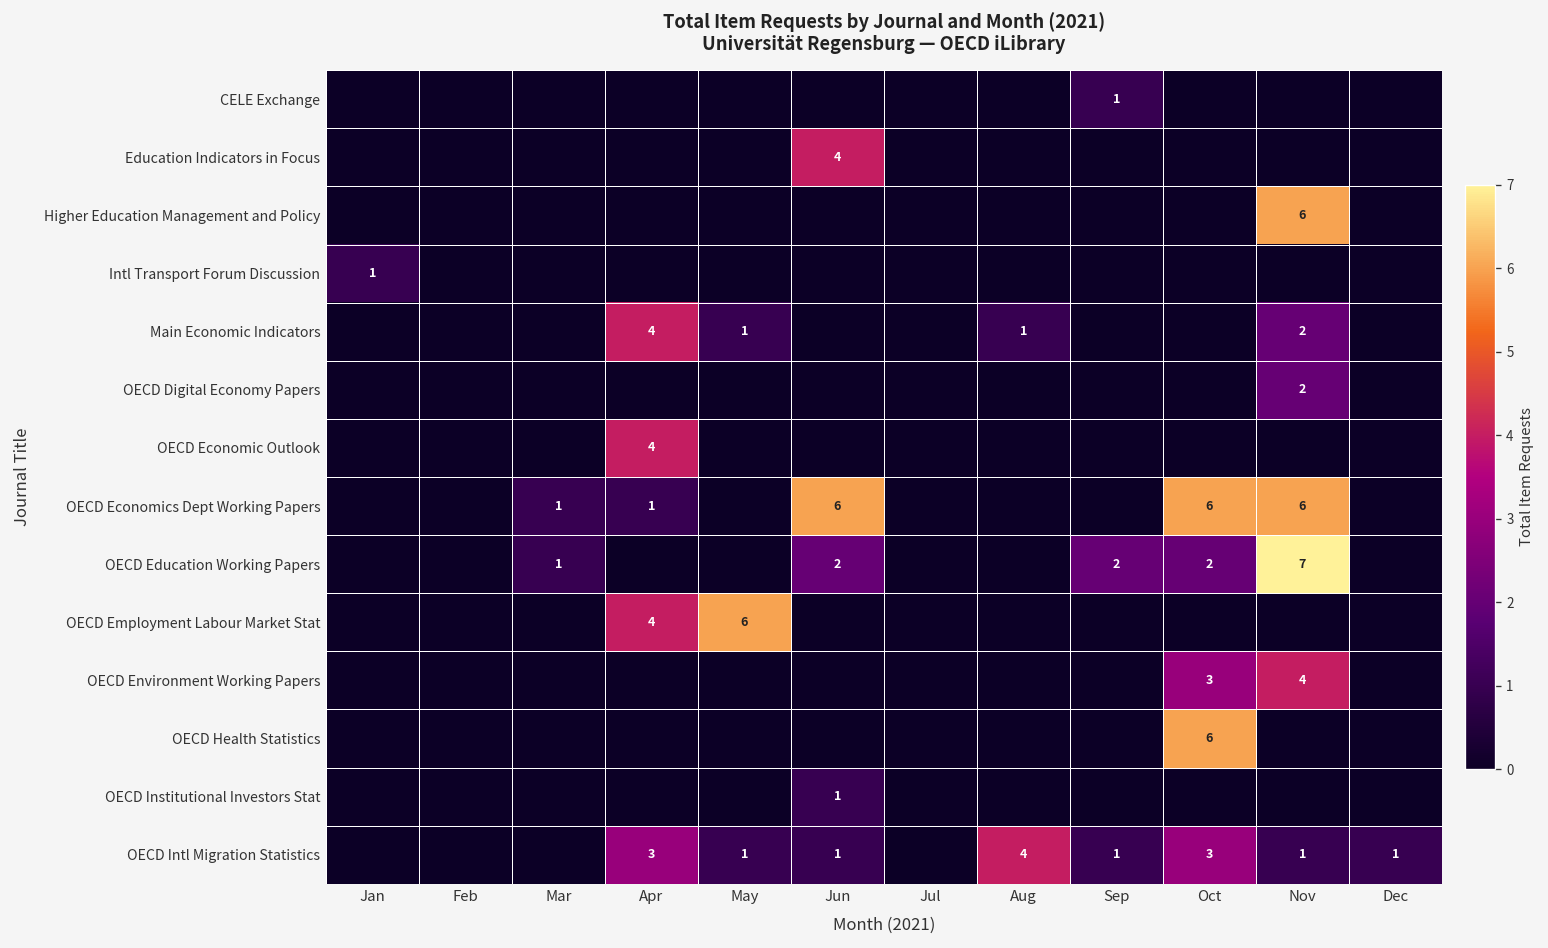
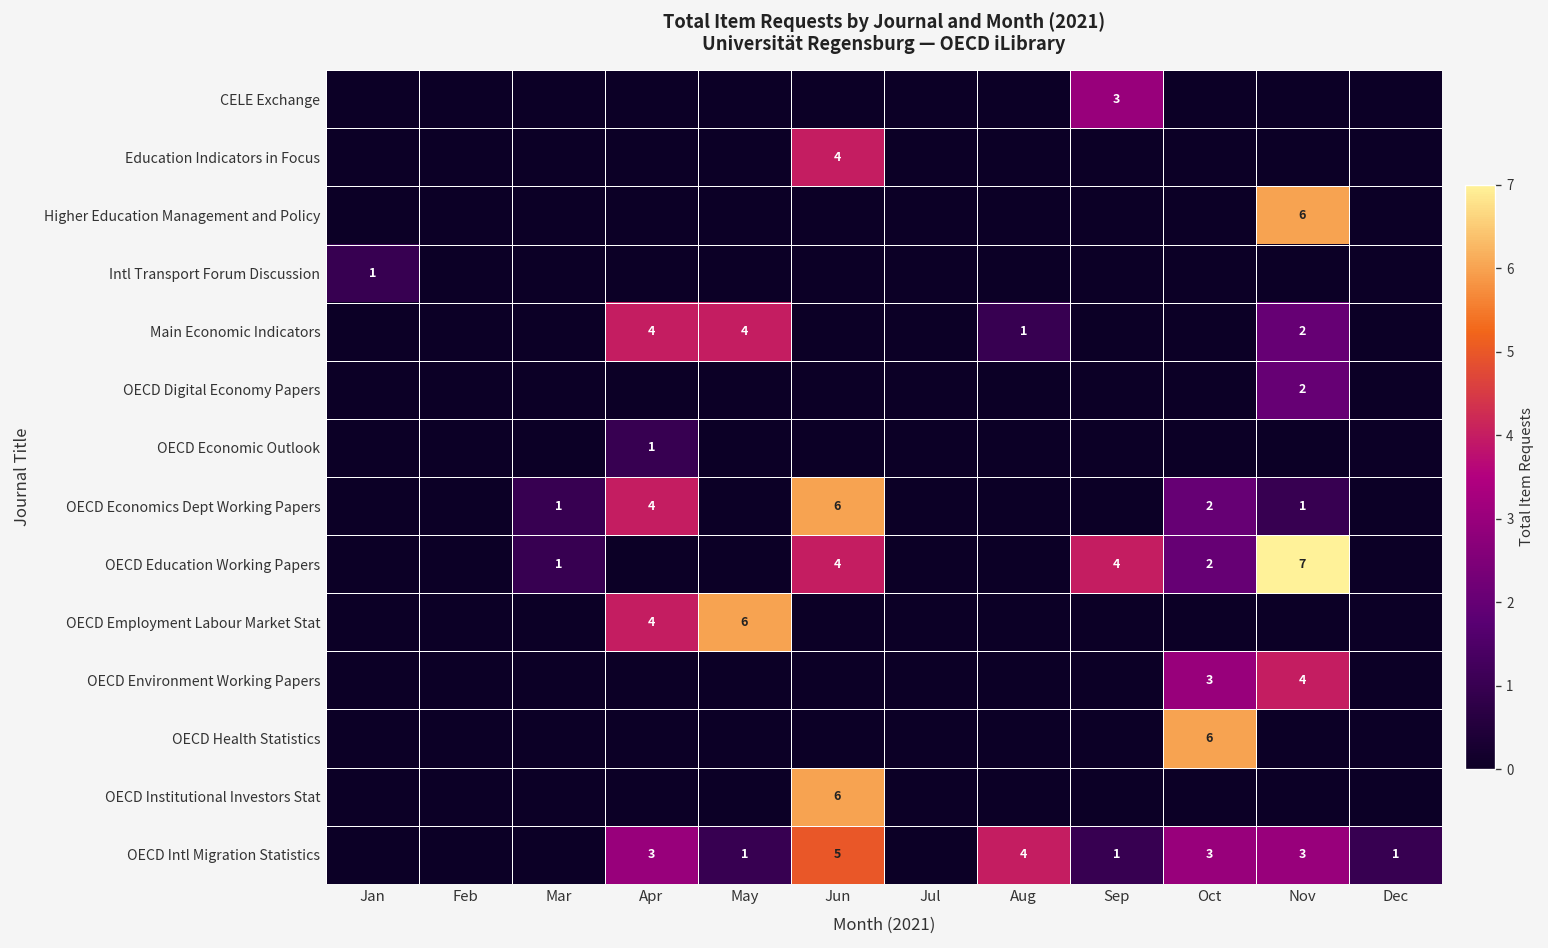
  {
    "CELE Exchange": {
-     "Sep": 1
+     "Sep": 3
    },
    "Education Indicators in Focus": {
      "Jun": 4
    },
    "Higher Education Management and Policy": {
      "Nov": 6
    },
    "Intl Transport Forum Discussion": {
      "Jan": 1
    },
    "Main Economic Indicators": {
      "Apr": 4,
-     "May": 1,
+     "May": 4,
      "Aug": 1,
      "Nov": 2
    },
    "OECD Digital Economy Papers": {
      "Nov": 2
    },
    "OECD Economic Outlook": {
-     "Apr": 4
+     "Apr": 1
    },
    "OECD Economics Dept Working Papers": {
      "Mar": 1,
-     "Apr": 1,
+     "Apr": 4,
      "Jun": 6,
-     "Oct": 6,
-     "Nov": 6
+     "Oct": 2,
+     "Nov": 1
    },
    "OECD Education Working Papers": {
      "Mar": 1,
-     "Jun": 2,
-     "Sep": 2,
+     "Jun": 4,
+     "Sep": 4,
      "Oct": 2,
      "Nov": 7
    },
    "OECD Employment Labour Market Stat": {
      "Apr": 4,
      "May": 6
    },
    "OECD Environment Working Papers": {
      "Oct": 3,
      "Nov": 4
    },
    "OECD Health Statistics": {
      "Oct": 6
    },
    "OECD Institutional Investors Stat": {
-     "Jun": 1
+     "Jun": 6
    },
    "OECD Intl Migration Statistics": {
      "Apr": 3,
      "May": 1,
-     "Jun": 1,
+     "Jun": 5,
      "Aug": 4,
      "Sep": 1,
      "Oct": 3,
-     "Nov": 1,
+     "Nov": 3,
      "Dec": 1
    }
  }
